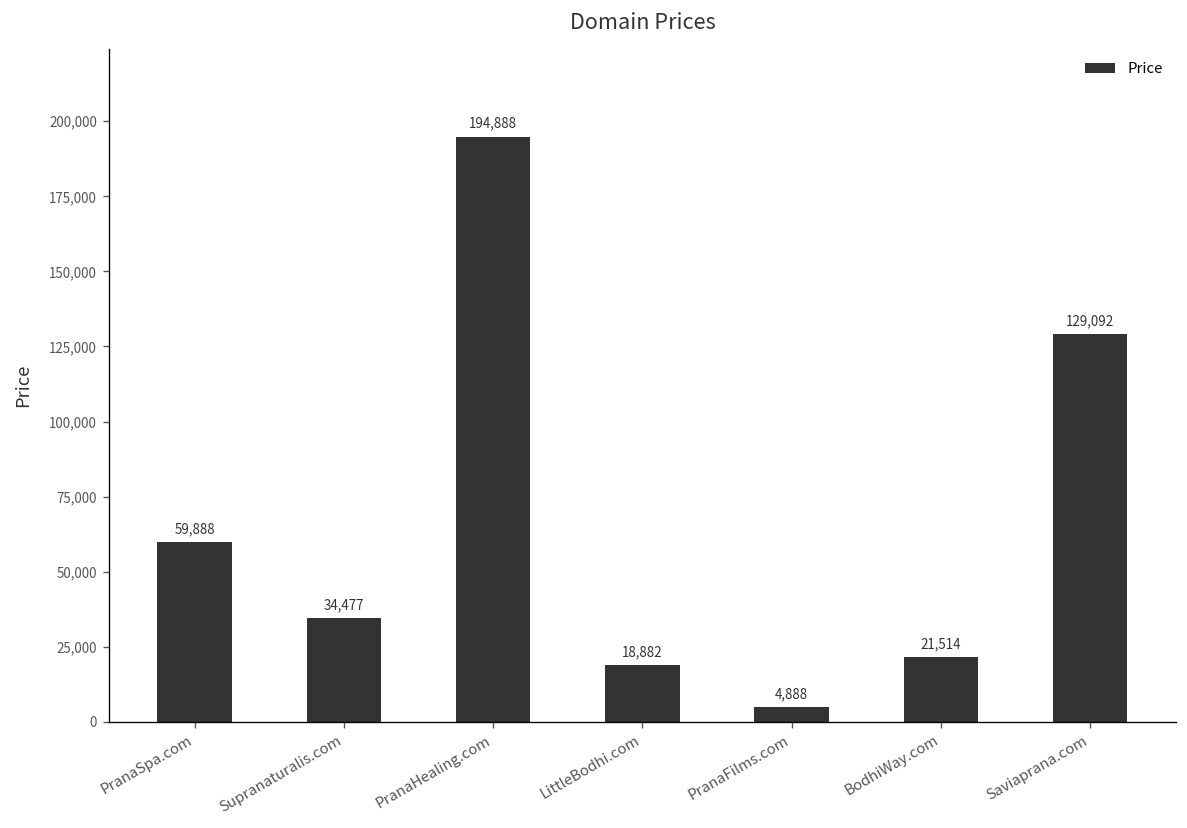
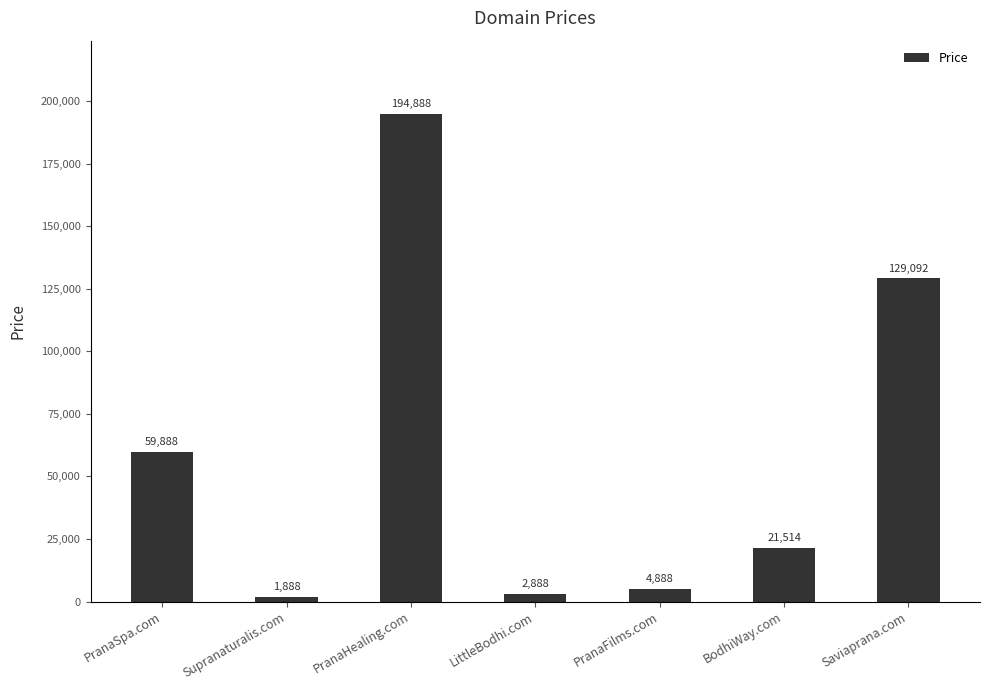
  {
    "PranaSpa.com": "59,888",
-   "Supranaturalis.com": "34,477",
+   "Supranaturalis.com": "1,888",
    "PranaHealing.com": "194,888",
-   "LittleBodhi.com": "18,882",
+   "LittleBodhi.com": "2,888",
    "PranaFilms.com": "4,888",
    "BodhiWay.com": "21,514",
    "Saviaprana.com": "129,092"
  }
